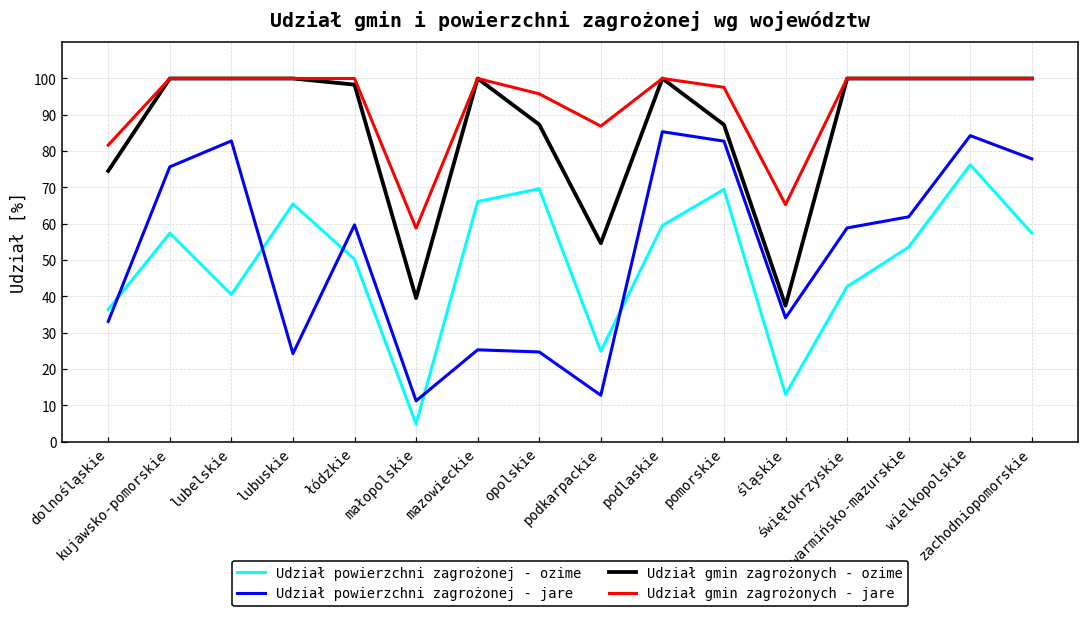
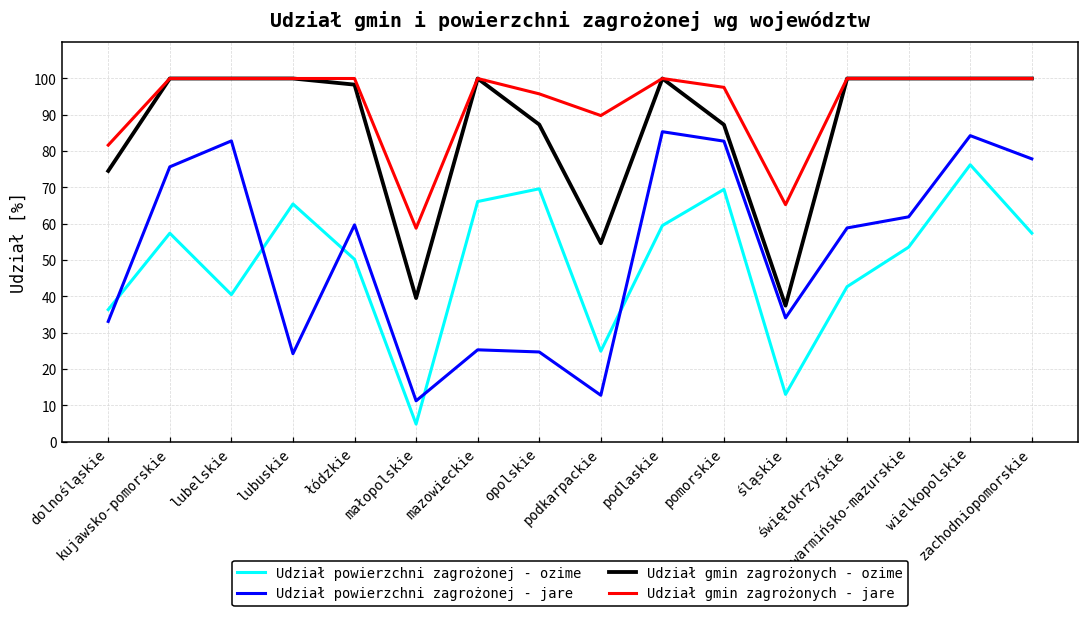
  {
    "Udział powierzchni zagrożonej - ozime": {
      "dolnośląskie": 36,
      "kujawsko-pomorskie": 57,
      "lubelskie": 41,
      "lubuskie": 65,
      "łódzkie": 50,
      "małopolskie": 5,
      "mazowieckie": 66,
      "opolskie": 70,
      "podkarpackie": 25,
      "podlaskie": 60,
      "pomorskie": 69,
      "śląskie": 13,
      "świętokrzyskie": 43,
      "warmińsko-mazurskie": 54,
      "wielkopolskie": 76,
      "zachodniopomorskie": 57
    },
    "Udział powierzchni zagrożonej - jare": {
      "dolnośląskie": 33,
      "kujawsko-pomorskie": 76,
      "lubelskie": 83,
      "lubuskie": 24,
      "łódzkie": 60,
      "małopolskie": 11,
      "mazowieckie": 25,
      "opolskie": 25,
      "podkarpackie": 13,
      "podlaskie": 85,
      "pomorskie": 83,
      "śląskie": 34,
      "świętokrzyskie": 59,
      "warmińsko-mazurskie": 62,
      "wielkopolskie": 84,
      "zachodniopomorskie": 78
    },
    "Udział gmin zagrożonych - ozime": {
      "dolnośląskie": 75,
      "łódzkie": 98,
      "małopolskie": 40,
      "opolskie": 87,
      "podkarpackie": 55,
      "pomorskie": 87,
      "śląskie": 37
    },
    "Udział gmin zagrożonych - jare": {
      "dolnośląskie": 82,
      "łódzkie": 100,
      "małopolskie": 59,
      "opolskie": 96,
-     "podkarpackie": 87,
+     "podkarpackie": 90,
      "pomorskie": 98,
      "śląskie": 65
    }
  }
